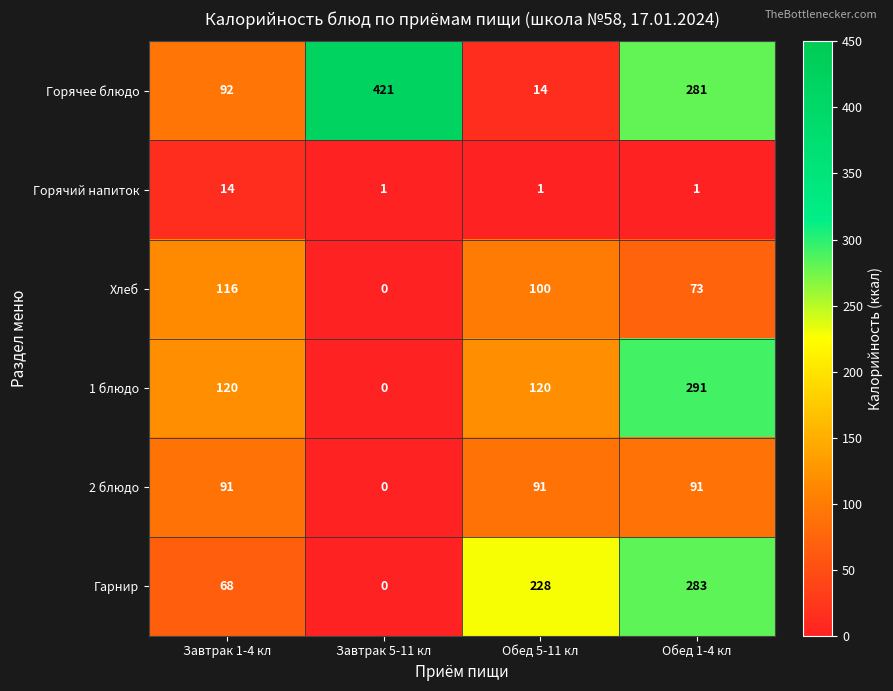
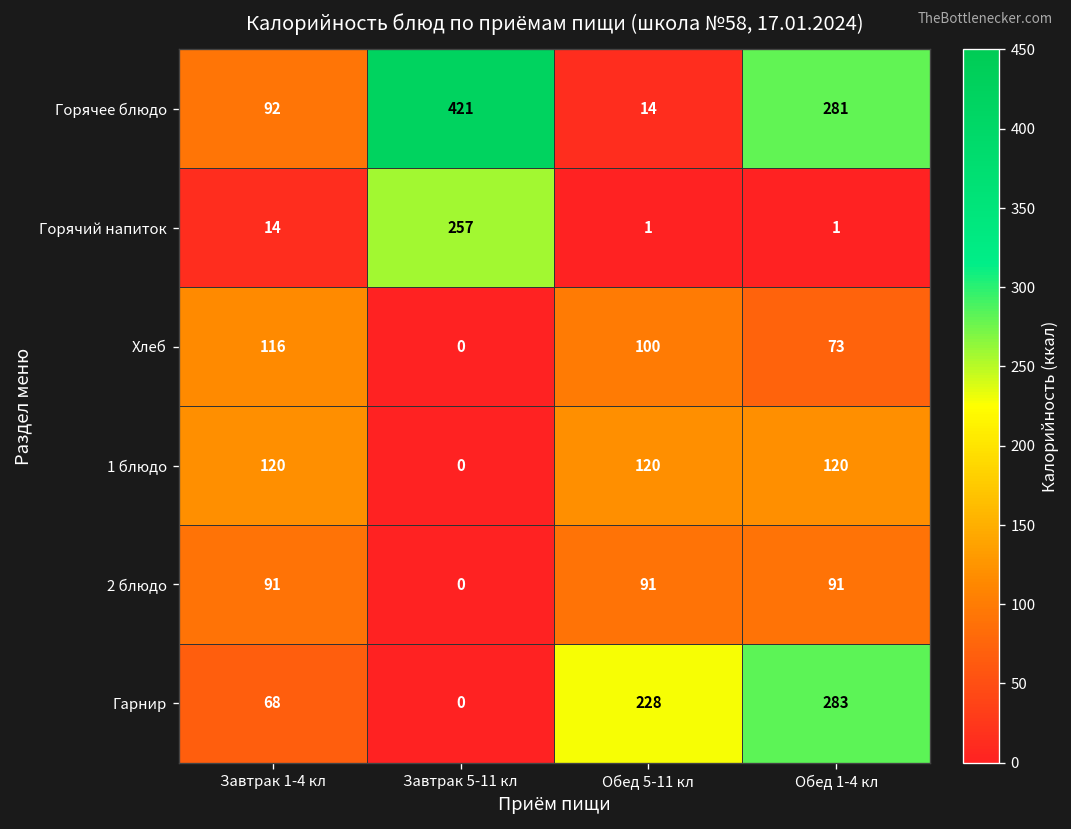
  {
    "Горячее блюдо": {
      "Завтрак 1-4 кл": 92,
      "Завтрак 5-11 кл": 421,
      "Обед 5-11 кл": 14,
      "Обед 1-4 кл": 281
    },
    "Горячий напиток": {
      "Завтрак 1-4 кл": 14,
-     "Завтрак 5-11 кл": 1,
+     "Завтрак 5-11 кл": 257,
      "Обед 5-11 кл": 1,
      "Обед 1-4 кл": 1
    },
    "Хлеб": {
      "Завтрак 1-4 кл": 116,
      "Завтрак 5-11 кл": 0,
      "Обед 5-11 кл": 100,
      "Обед 1-4 кл": 73
    },
    "1 блюдо": {
      "Завтрак 1-4 кл": 120,
      "Завтрак 5-11 кл": 0,
      "Обед 5-11 кл": 120,
-     "Обед 1-4 кл": 291
+     "Обед 1-4 кл": 120
    },
    "2 блюдо": {
      "Завтрак 1-4 кл": 91,
      "Завтрак 5-11 кл": 0,
      "Обед 5-11 кл": 91,
      "Обед 1-4 кл": 91
    },
    "Гарнир": {
      "Завтрак 1-4 кл": 68,
      "Завтрак 5-11 кл": 0,
      "Обед 5-11 кл": 228,
      "Обед 1-4 кл": 283
    }
  }
